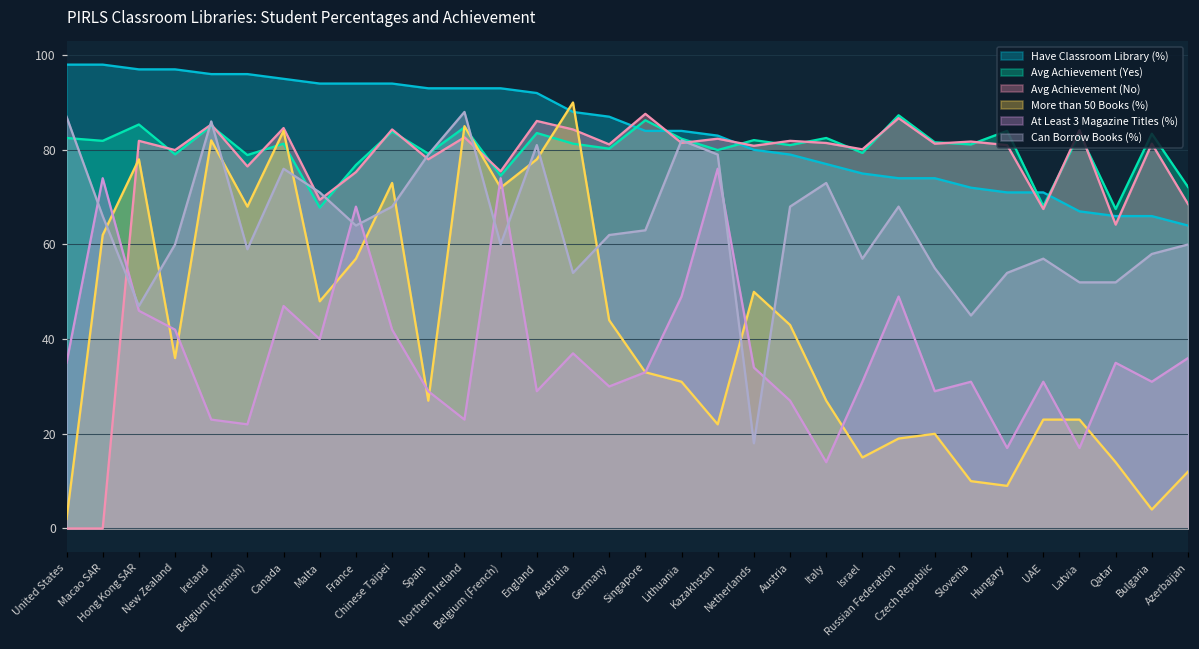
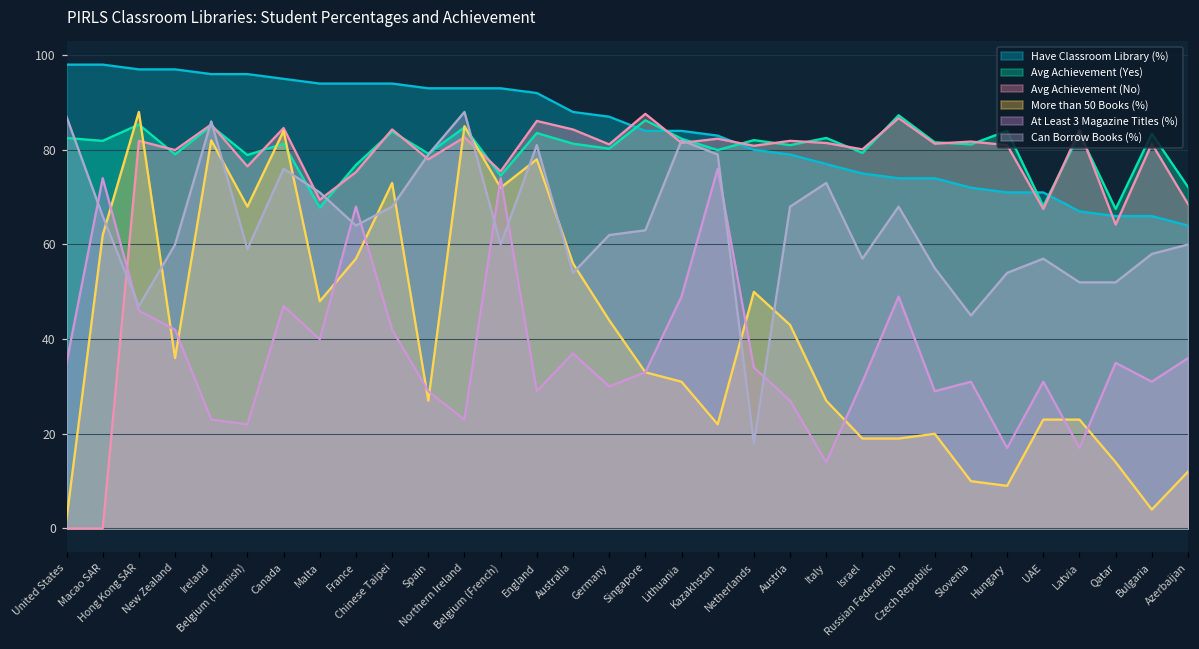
  {
    "More than 50 Books (%)": {
      "United States": 2,
      "Macao SAR": 62,
-     "Hong Kong SAR": 78,
+     "Hong Kong SAR": 88,
      "New Zealand": 36,
      "Ireland": 82,
      "Belgium (Flemish)": 68,
      "Canada": 84,
      "Malta": 48,
      "France": 57,
      "Chinese Taipei": 73,
      "Spain": 27,
      "Belgium (French)": 72,
      "England": 78,
-     "Australia": 90,
+     "Australia": 56,
      "Germany": 44,
      "Lithuania": 31,
      "Kazakhstan": 22,
      "Netherlands": 50,
      "Austria": 43,
      "Italy": 27,
-     "Israel": 15,
+     "Israel": 19,
      "Russian Federation": 19,
      "Czech Republic": 20,
      "Slovenia": 10,
      "Hungary": 9,
      "UAE": 23,
      "Latvia": 23,
      "Qatar": 14,
      "Bulgaria": 4,
      "Azerbaijan": 12
    }
  }
